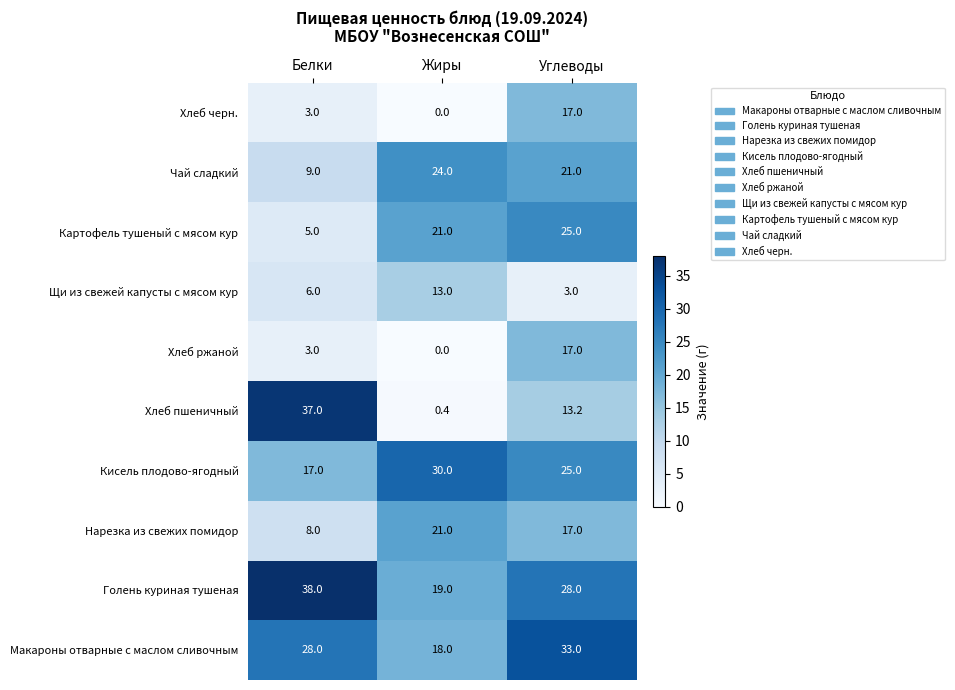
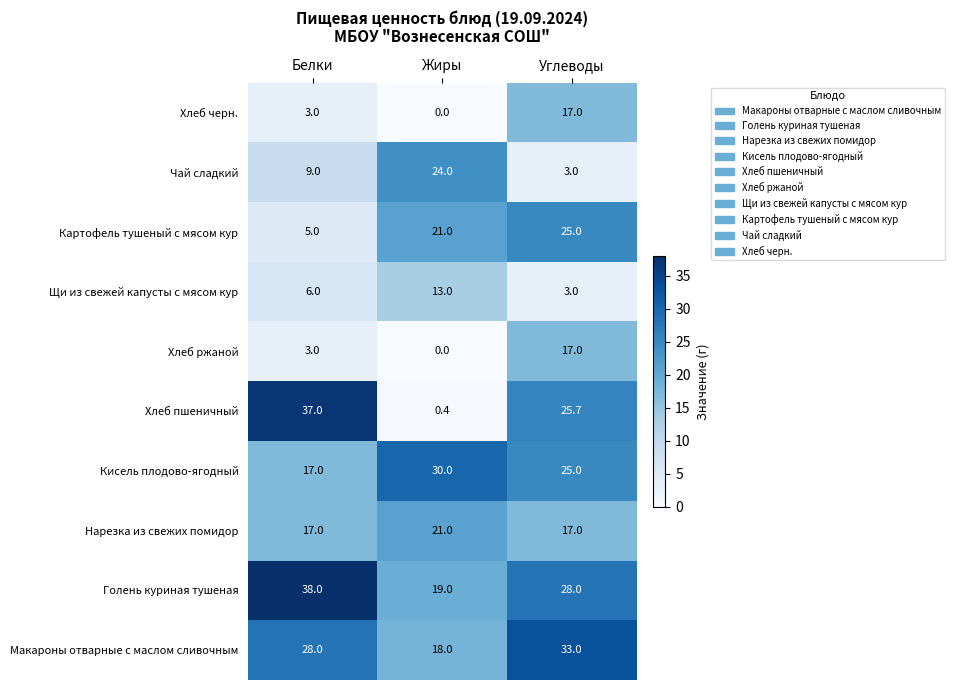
  {
    "Хлеб черн.": {
      "Белки": 3.0,
      "Жиры": 0.0,
      "Углеводы": 17.0
    },
    "Чай сладкий": {
      "Белки": 9.0,
      "Жиры": 24.0,
-     "Углеводы": 21.0
+     "Углеводы": 3.0
    },
    "Картофель тушеный с мясом кур": {
      "Белки": 5.0,
      "Жиры": 21.0,
      "Углеводы": 25.0
    },
    "Щи из свежей капусты с мясом кур": {
      "Белки": 6.0,
      "Жиры": 13.0,
      "Углеводы": 3.0
    },
    "Хлеб ржаной": {
      "Белки": 3.0,
      "Жиры": 0.0,
      "Углеводы": 17.0
    },
    "Хлеб пшеничный": {
      "Белки": 37.0,
      "Жиры": 0.4,
-     "Углеводы": 13.2
+     "Углеводы": 25.7
    },
    "Кисель плодово-ягодный": {
      "Белки": 17.0,
      "Жиры": 30.0,
      "Углеводы": 25.0
    },
    "Нарезка из свежих помидор": {
-     "Белки": 8.0,
+     "Белки": 17.0,
      "Жиры": 21.0,
      "Углеводы": 17.0
    },
    "Голень куриная тушеная": {
      "Белки": 38.0,
      "Жиры": 19.0,
      "Углеводы": 28.0
    },
    "Макароны отварные с маслом сливочным": {
      "Белки": 28.0,
      "Жиры": 18.0,
      "Углеводы": 33.0
    }
  }
